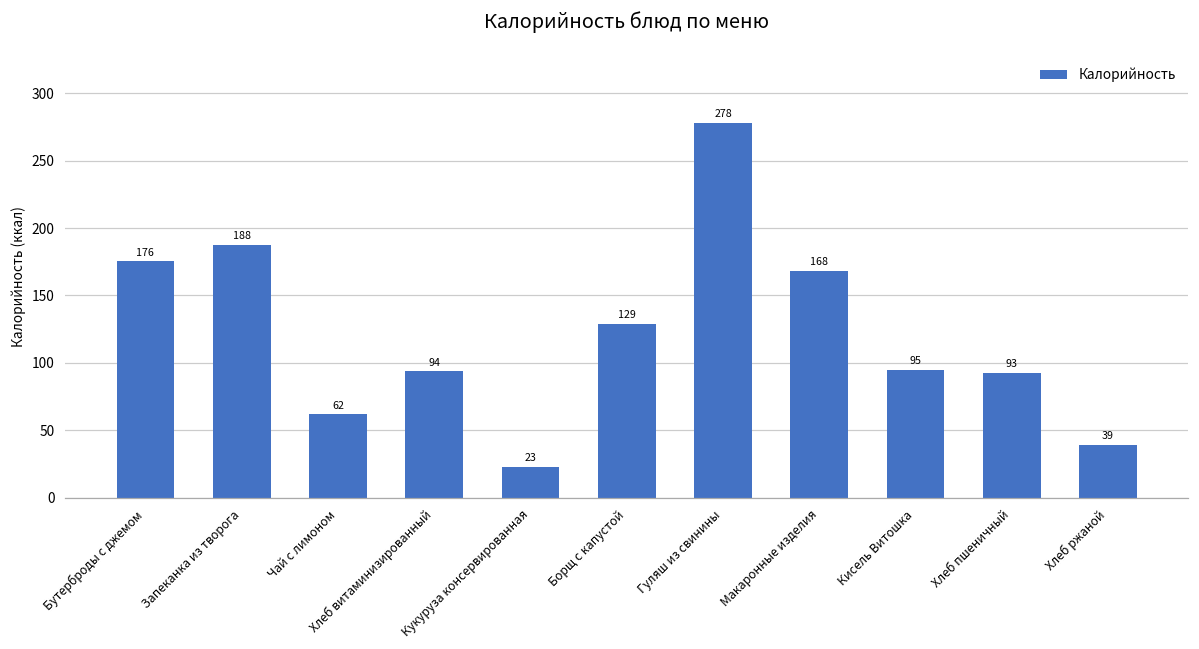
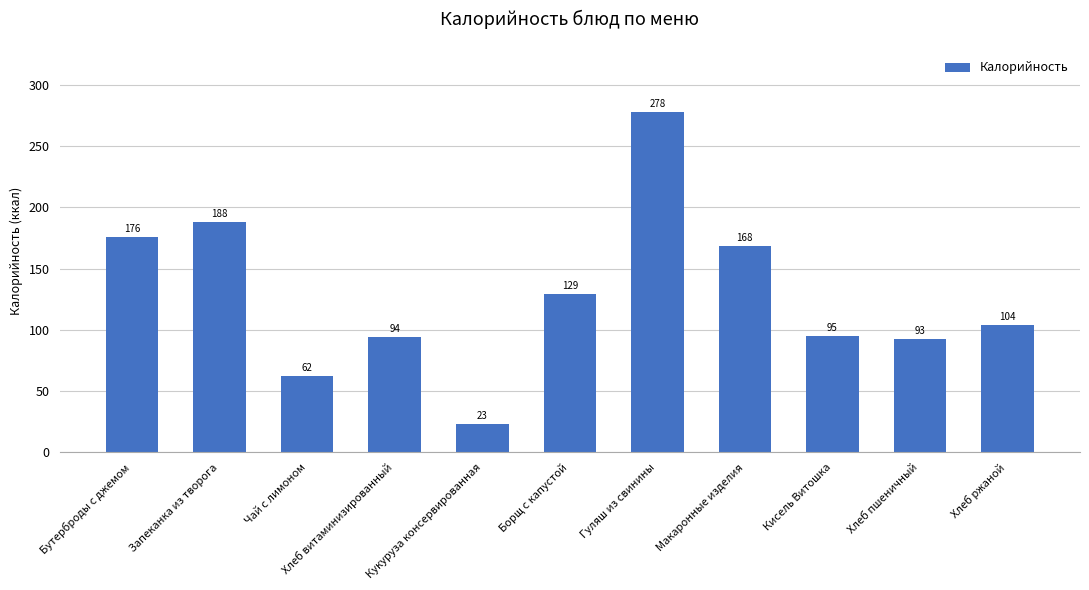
  {
    "Бутерброды с джемом": 176,
    "Запеканка из творога": 188,
    "Чай с лимоном": 62,
    "Хлеб витаминизированный": 94,
    "Кукуруза консервированная": 23,
    "Борщ с капустой": 129,
    "Гуляш из свинины": 278,
    "Макаронные изделия": 168,
    "Кисель Витошка": 95,
    "Хлеб пшеничный": 93,
-   "Хлеб ржаной": 39
+   "Хлеб ржаной": 104
  }
